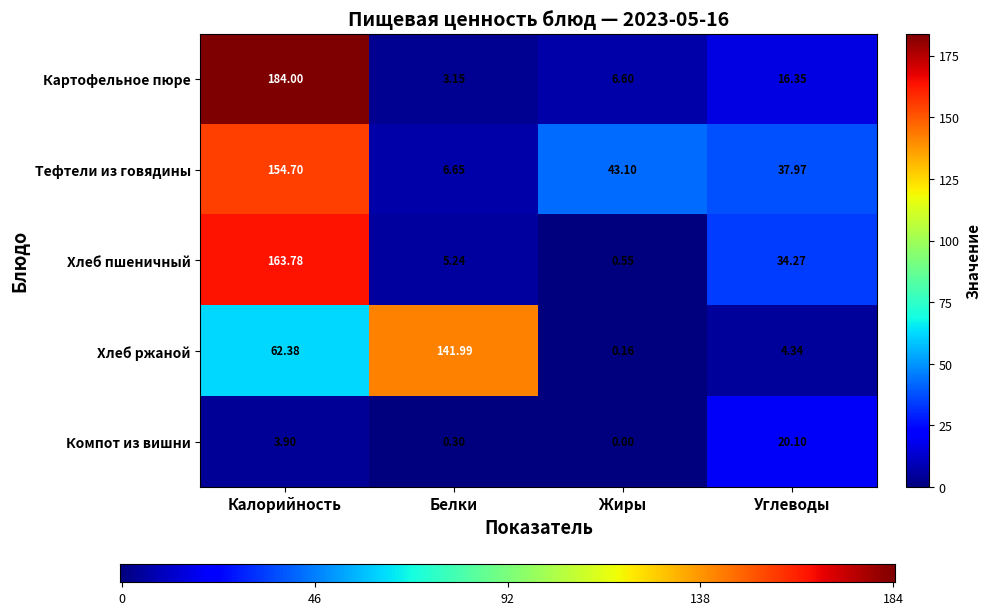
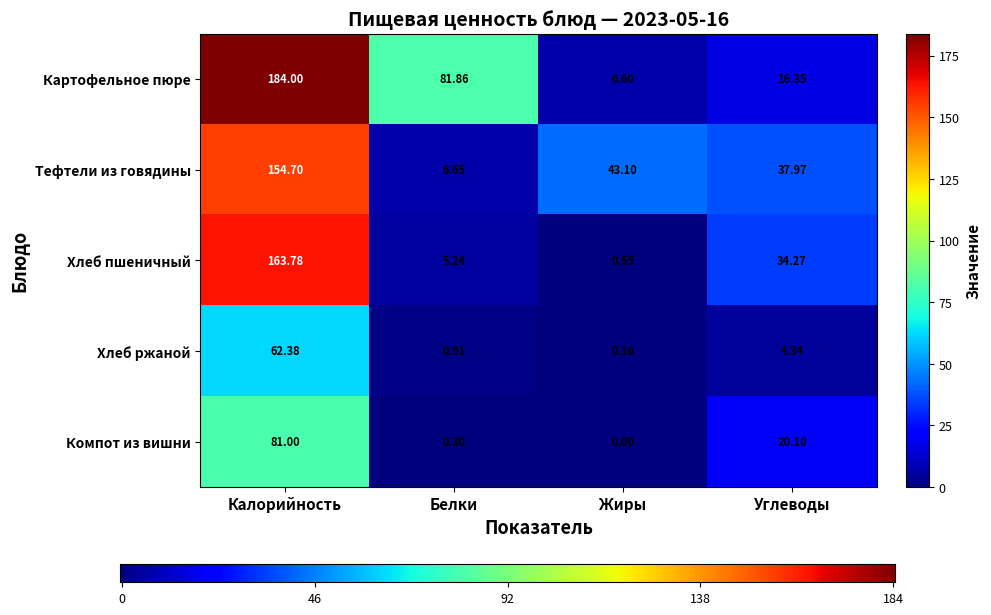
  {
    "Картофельное пюре": {
      "Калорийность": 184.00,
-     "Белки": 3.15,
+     "Белки": 81.86,
      "Жиры": 6.60,
      "Углеводы": 16.35
    },
    "Тефтели из говядины": {
      "Калорийность": 154.70,
      "Белки": 6.65,
      "Жиры": 43.10,
      "Углеводы": 37.97
    },
    "Хлеб пшеничный": {
      "Калорийность": 163.78,
      "Белки": 5.24,
      "Жиры": 0.55,
      "Углеводы": 34.27
    },
    "Хлеб ржаной": {
      "Калорийность": 62.38,
-     "Белки": 141.99,
+     "Белки": 0.91,
      "Жиры": 0.16,
      "Углеводы": 4.34
    },
    "Компот из вишни": {
-     "Калорийность": 3.90,
+     "Калорийность": 81.00,
      "Белки": 0.30,
      "Жиры": 0.00,
      "Углеводы": 20.10
    }
  }
